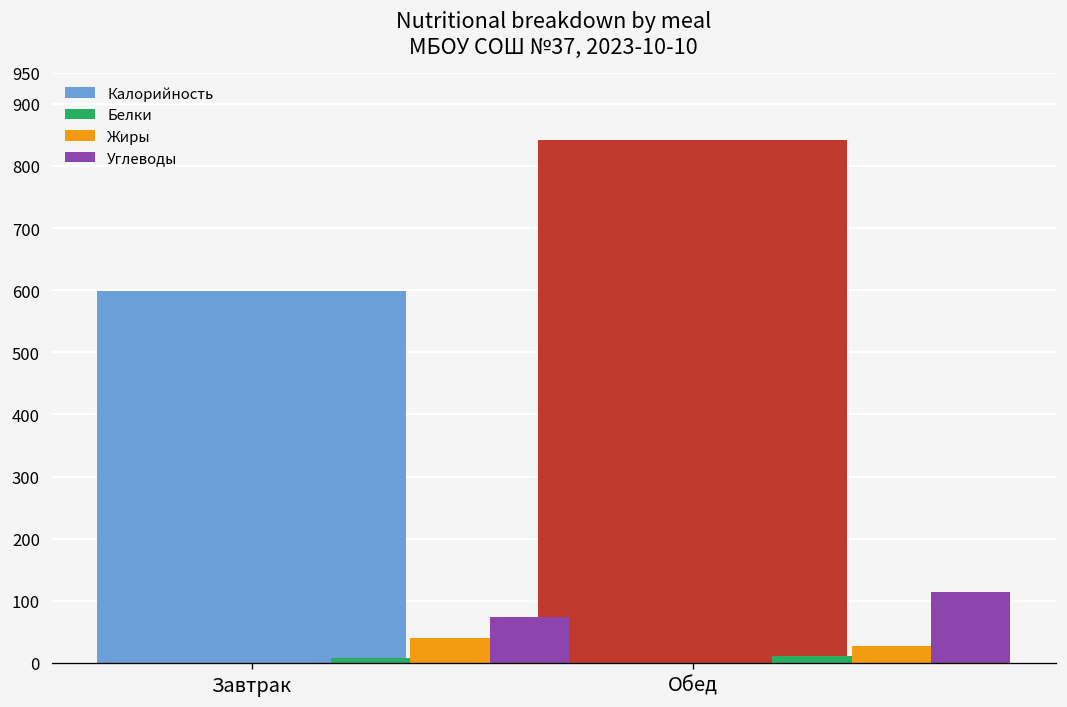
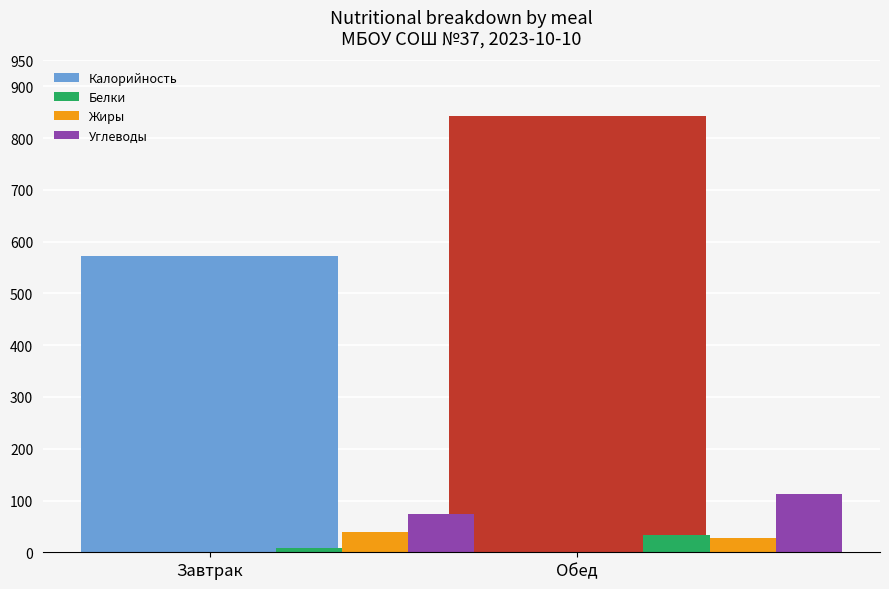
  {
    "Калорийность": {
-     "Завтрак": 600,
+     "Завтрак": 570,
      "Обед": 840
    },
    "Белки": {
-     "Обед": 10
+     "Обед": 30
    },
    "Жиры": {
      "Завтрак": 40,
      "Обед": 30
    }
  }
